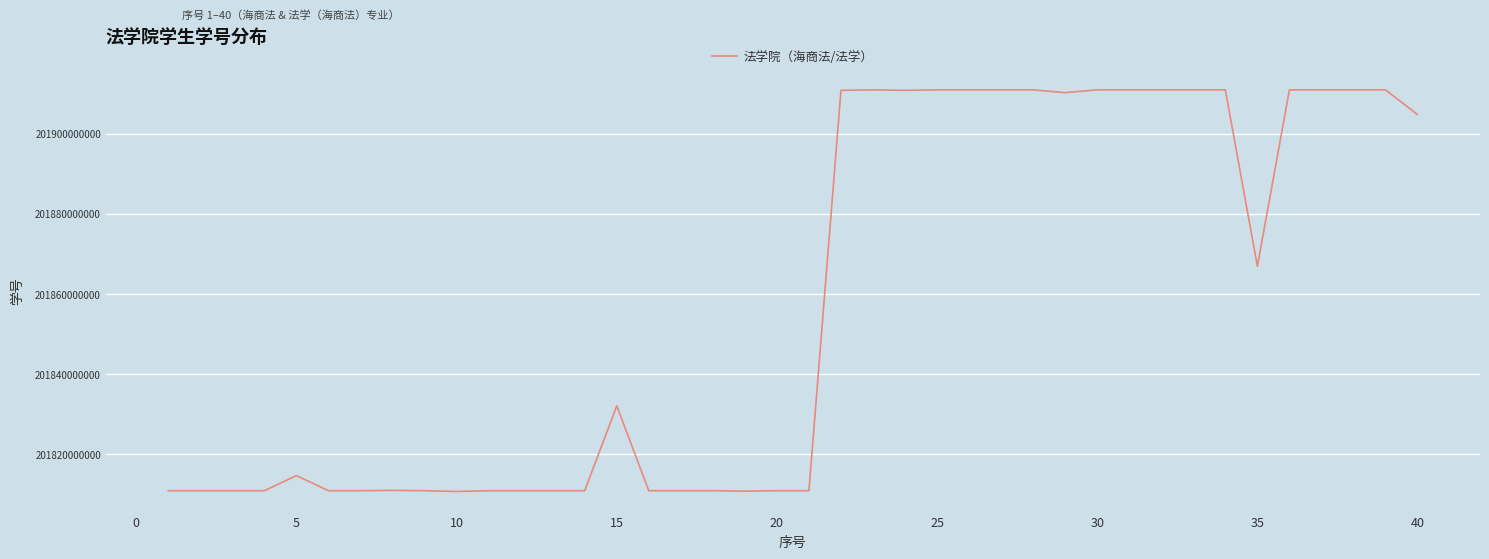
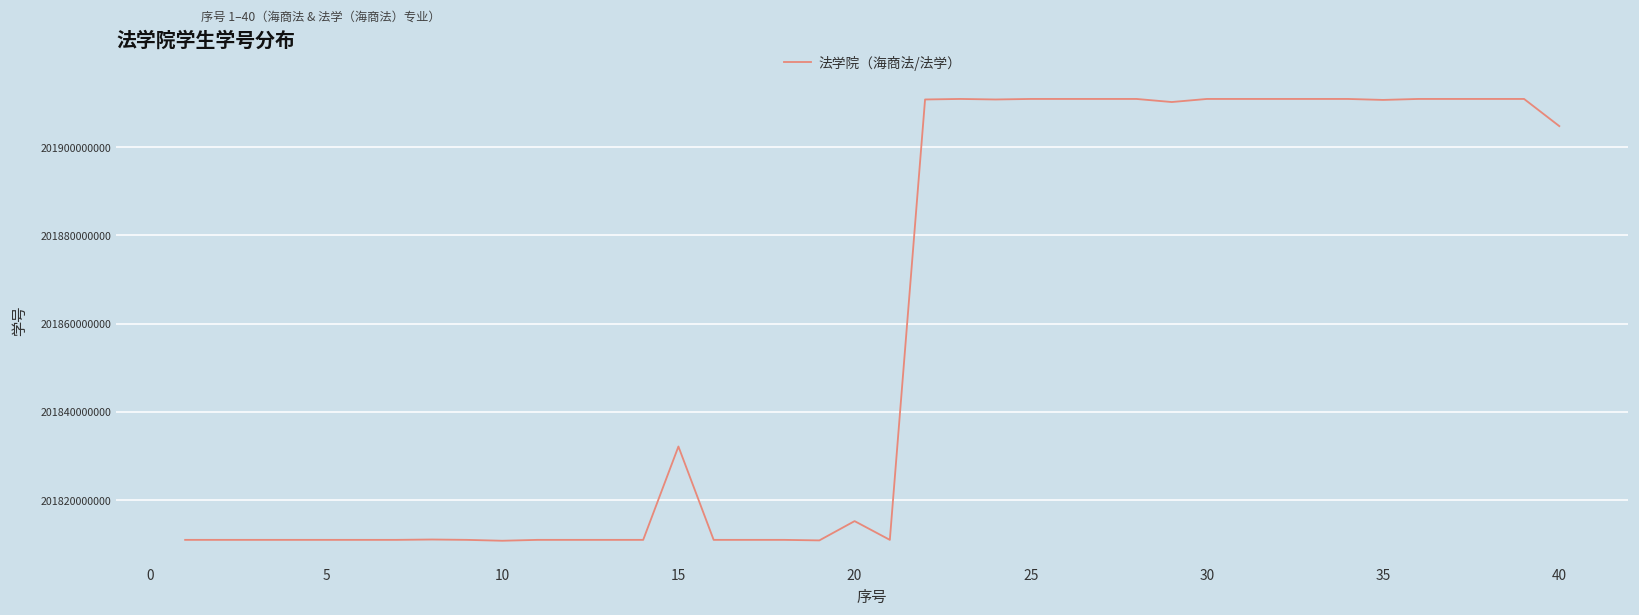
  {
-   "5": 201815000000,
+   "5": 201811000000,
    "10": 201811000000,
    "15": 201832000000,
-   "20": 201811000000,
+   "20": 201815000000,
    "25": 201911000000,
    "30": 201911000000,
-   "35": 201867000000,
+   "35": 201911000000,
    "40": 201905000000
  }
